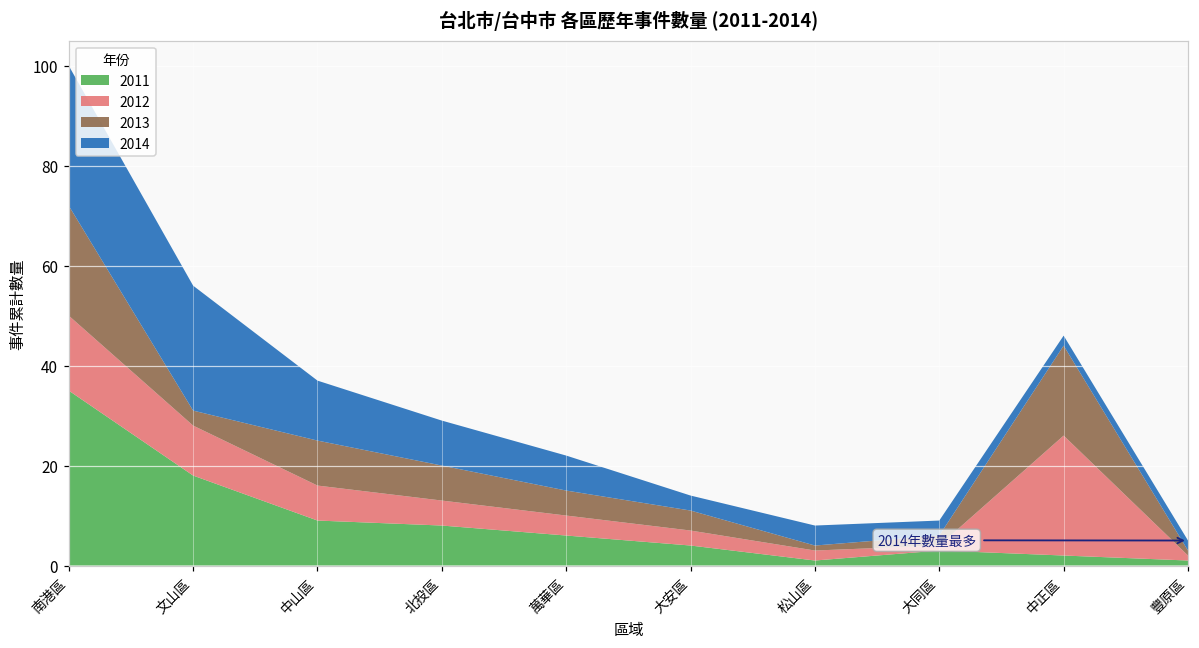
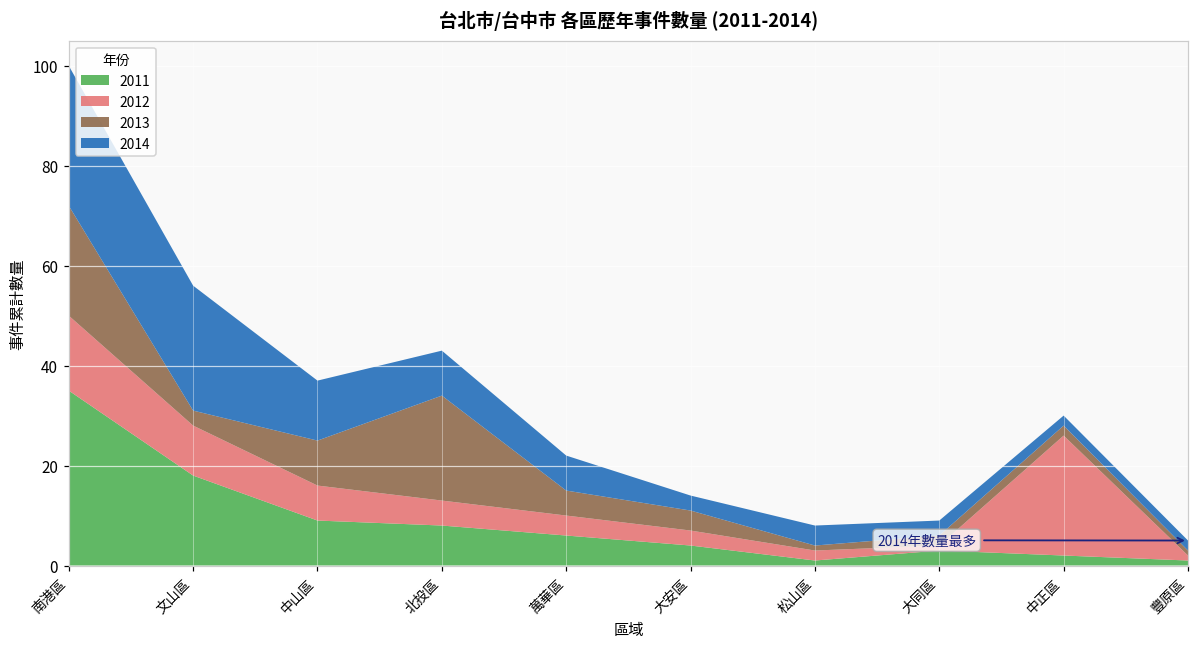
  {
    "2011": {
      "南港區": 35,
      "文山區": 18,
      "中山區": 9,
      "北投區": 8,
      "萬華區": 6,
      "大安區": 4,
      "松山區": 1,
      "中正區": 2,
      "豐原區": 1
    },
    "2012": {
      "南港區": 15,
      "文山區": 10,
      "中山區": 7,
      "北投區": 5,
      "萬華區": 4,
      "大安區": 3,
      "松山區": 2,
      "中正區": 24,
      "豐原區": 1
    },
    "2013": {
      "南港區": 22,
      "文山區": 3,
      "中山區": 9,
-     "北投區": 7,
+     "北投區": 21,
      "萬華區": 5,
      "大安區": 4,
      "松山區": 1,
-     "中正區": 18,
+     "中正區": 2,
      "豐原區": 1
    },
    "2014": {
      "南港區": 28,
      "文山區": 25,
      "中山區": 12,
      "北投區": 9,
      "萬華區": 7,
      "大安區": 3,
      "松山區": 4,
      "大同區": 3,
      "中正區": 2,
      "豐原區": 2
    }
  }
